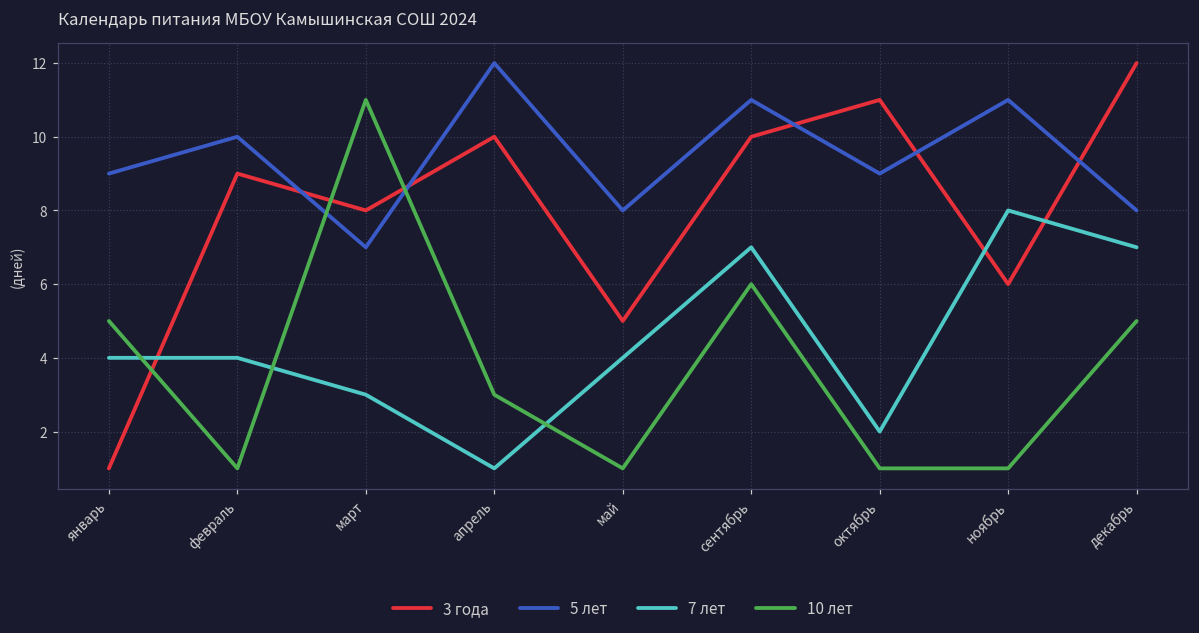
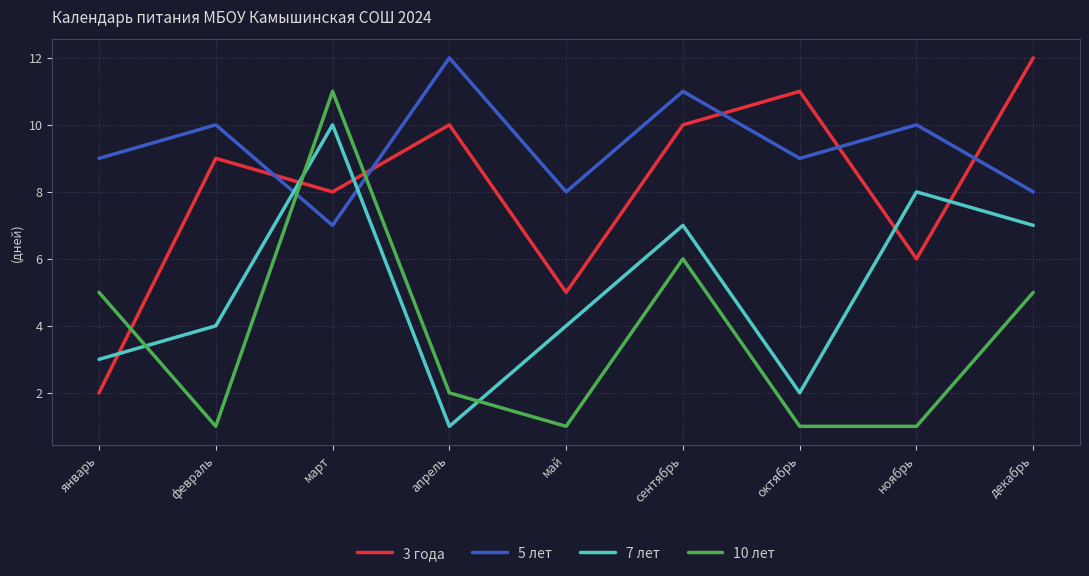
  {
    "3 года": {
-     "январь": 1,
+     "январь": 2,
      "февраль": 9,
      "март": 8,
      "апрель": 10,
      "май": 5,
      "сентябрь": 10,
      "октябрь": 11,
      "ноябрь": 6,
      "декабрь": 12
    },
    "5 лет": {
      "январь": 9,
      "февраль": 10,
      "март": 7,
      "апрель": 12,
      "май": 8,
      "сентябрь": 11,
      "октябрь": 9,
-     "ноябрь": 11,
+     "ноябрь": 10,
      "декабрь": 8
    },
    "7 лет": {
-     "январь": 4,
+     "январь": 3,
      "февраль": 4,
-     "март": 3,
+     "март": 10,
      "апрель": 1,
      "май": 4,
      "сентябрь": 7,
      "октябрь": 2,
      "ноябрь": 8,
      "декабрь": 7
    },
    "10 лет": {
      "январь": 5,
      "февраль": 1,
      "март": 11,
-     "апрель": 3,
+     "апрель": 2,
      "май": 1,
      "сентябрь": 6,
      "октябрь": 1,
      "ноябрь": 1,
      "декабрь": 5
    }
  }
